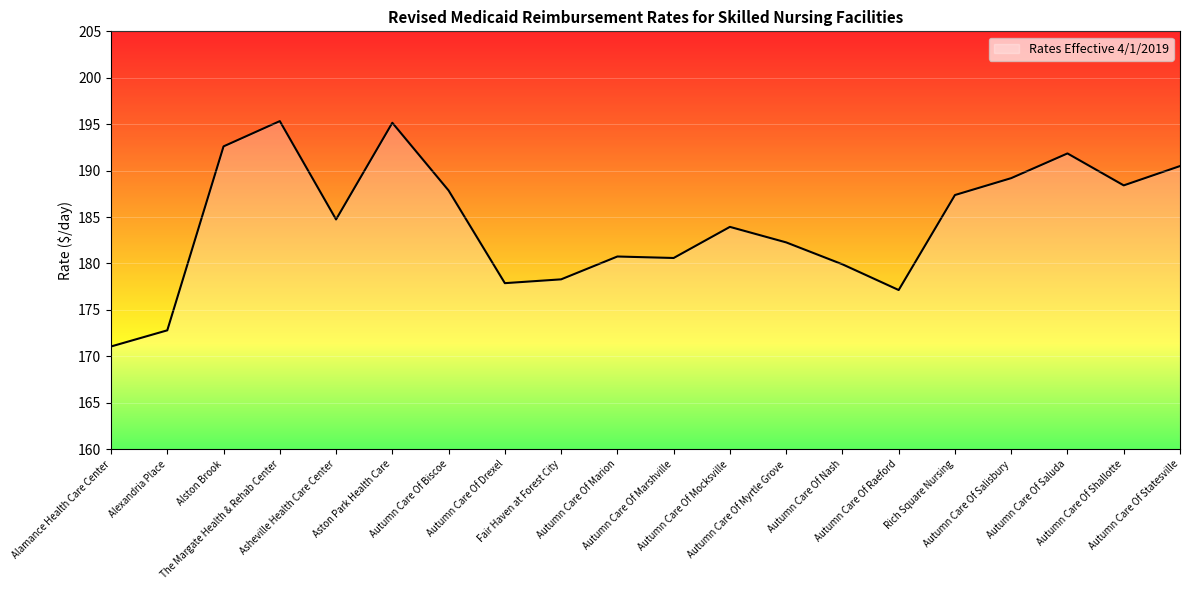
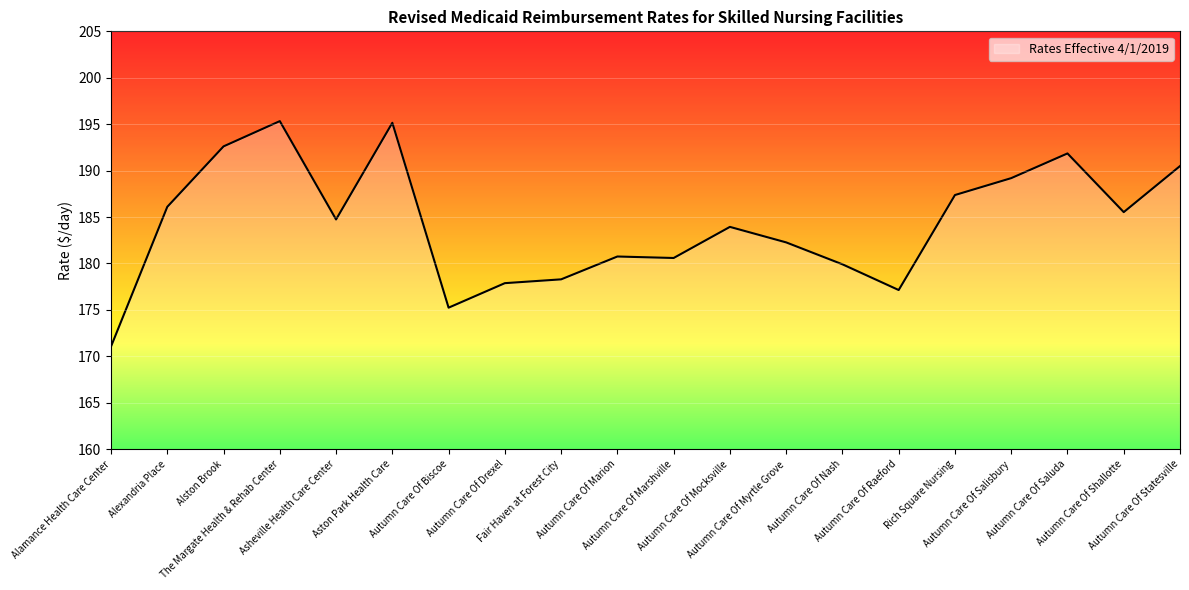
  {
    "Alamance Health Care Center": 171,
-   "Alexandria Place": 173,
+   "Alexandria Place": 186,
    "Alston Brook": 193,
    "The Margate Health & Rehab Center": 195,
    "Asheville Health Care Center": 185,
    "Aston Park Health Care": 195,
-   "Autumn Care Of Biscoe": 188,
+   "Autumn Care Of Biscoe": 175,
    "Autumn Care Of Drexel": 178,
    "Fair Haven at Forest City": 178,
    "Autumn Care Of Marion": 181,
    "Autumn Care Of Marshville": 181,
    "Autumn Care Of Mocksville": 184,
    "Autumn Care Of Myrtle Grove": 182,
    "Autumn Care Of Nash": 180,
    "Autumn Care Of Raeford": 177,
    "Rich Square Nursing": 187,
    "Autumn Care Of Salisbury": 189,
    "Autumn Care Of Saluda": 192,
-   "Autumn Care Of Shallotte": 188,
+   "Autumn Care Of Shallotte": 186,
    "Autumn Care Of Statesville": 190
  }
